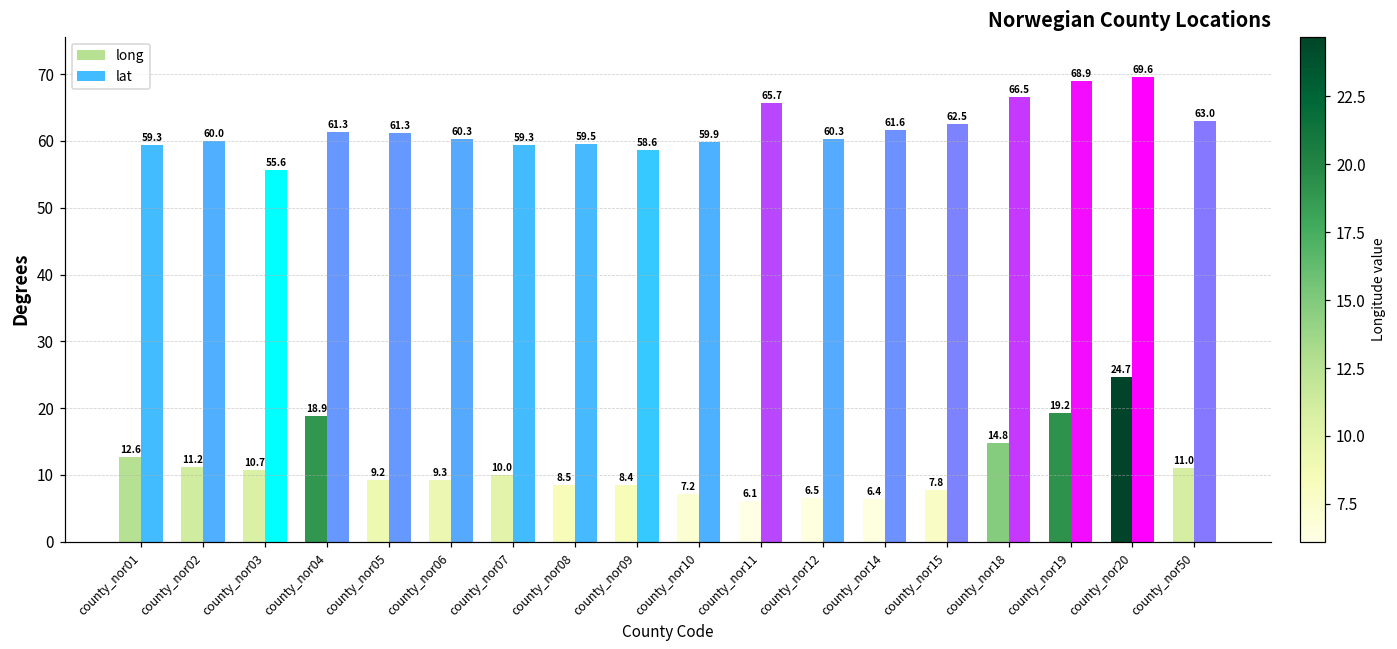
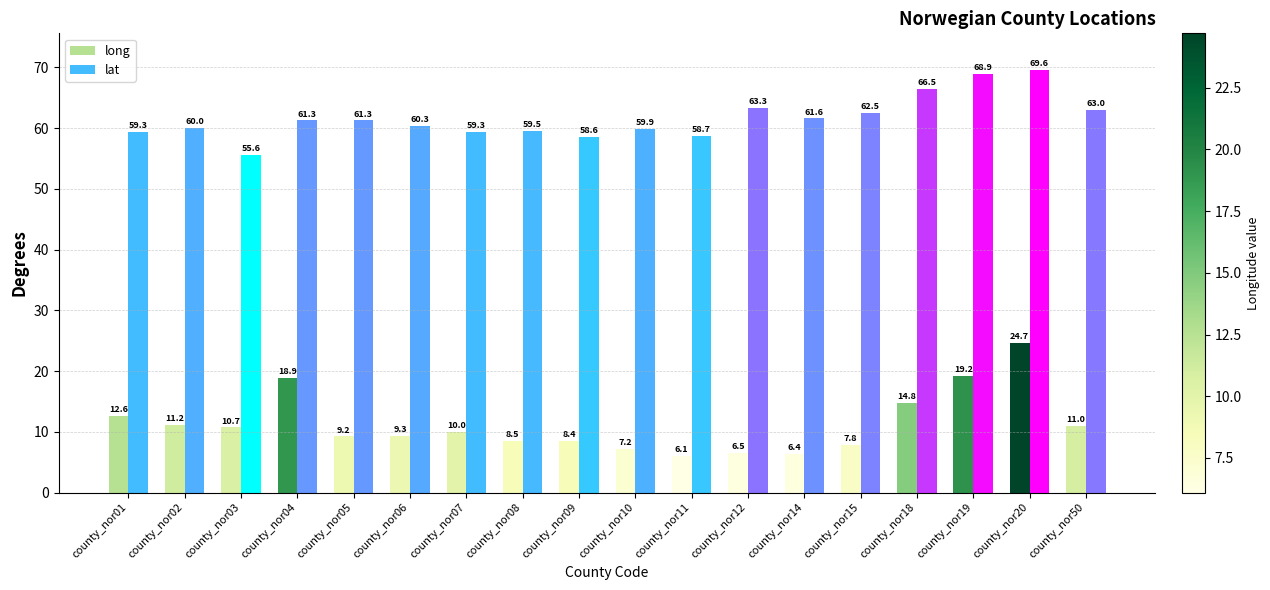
  {
    "long": {
      "county_nor01": 12.6,
      "county_nor02": 11.2,
      "county_nor03": 10.7,
      "county_nor04": 18.9,
      "county_nor05": 9.2,
      "county_nor06": 9.3,
      "county_nor07": 10.0,
      "county_nor08": 8.5,
      "county_nor09": 8.4,
      "county_nor10": 7.2,
      "county_nor11": 6.1,
      "county_nor12": 6.5,
      "county_nor14": 6.4,
      "county_nor15": 7.8,
      "county_nor18": 14.8,
      "county_nor19": 19.2,
      "county_nor20": 24.7,
      "county_nor50": 11.0
    },
    "lat": {
      "county_nor01": 59.3,
      "county_nor02": 60.0,
      "county_nor03": 55.6,
      "county_nor04": 61.3,
      "county_nor05": 61.3,
      "county_nor06": 60.3,
      "county_nor07": 59.3,
      "county_nor08": 59.5,
      "county_nor09": 58.6,
      "county_nor10": 59.9,
-     "county_nor11": 65.7,
-     "county_nor12": 60.3,
+     "county_nor11": 58.7,
+     "county_nor12": 63.3,
      "county_nor14": 61.6,
      "county_nor15": 62.5,
      "county_nor18": 66.5,
      "county_nor19": 68.9,
      "county_nor20": 69.6,
      "county_nor50": 63.0
    }
  }
